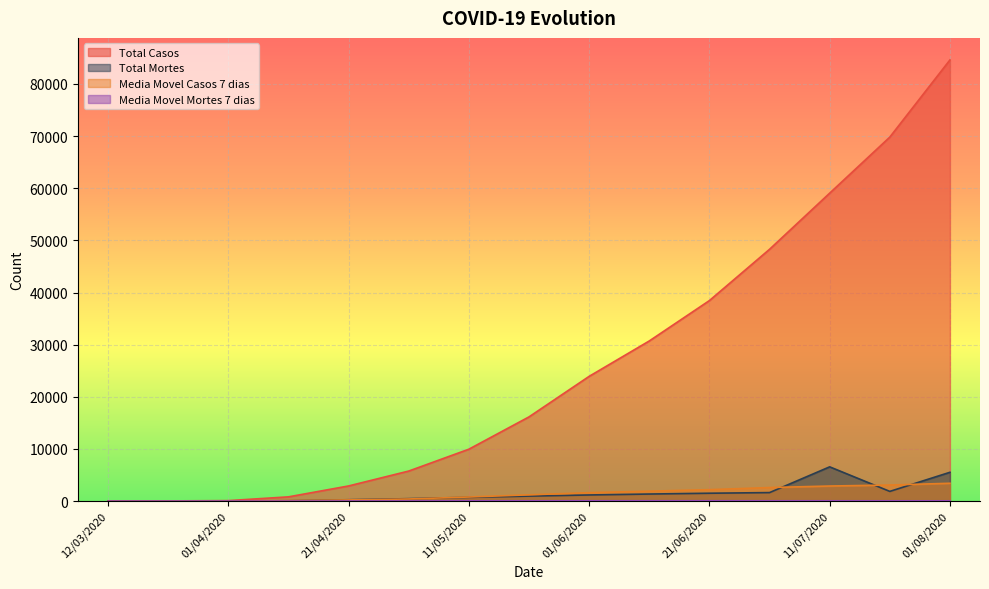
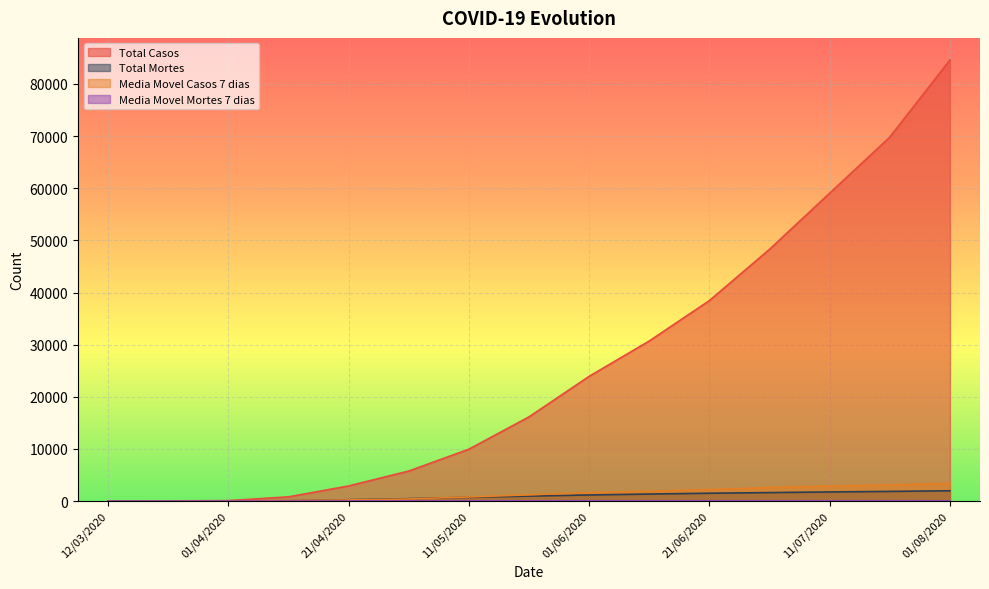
  {
    "Total Mortes": {
      "21/06/2020": 2000,
-     "11/07/2020": 7000,
-     "01/08/2020": 6000
+     "11/07/2020": 2000,
+     "01/08/2020": 2000
    },
    "Media Movel Mortes 7 dias": {
      "11/05/2020": 0,
      "01/06/2020": 0,
      "21/06/2020": 0,
      "11/07/2020": 0,
      "01/08/2020": 0
    }
  }
